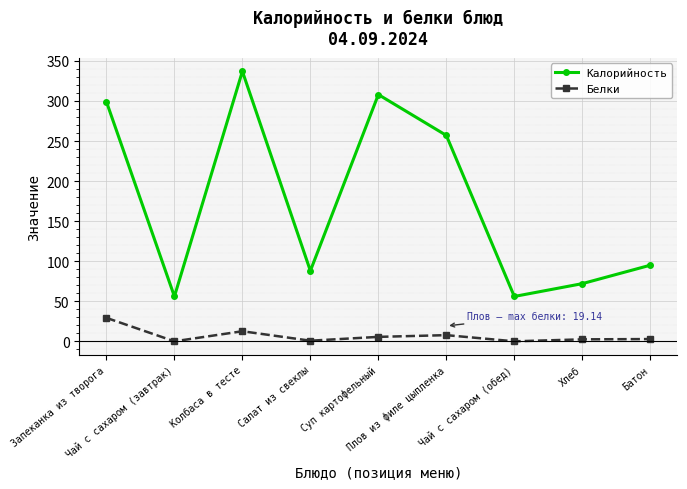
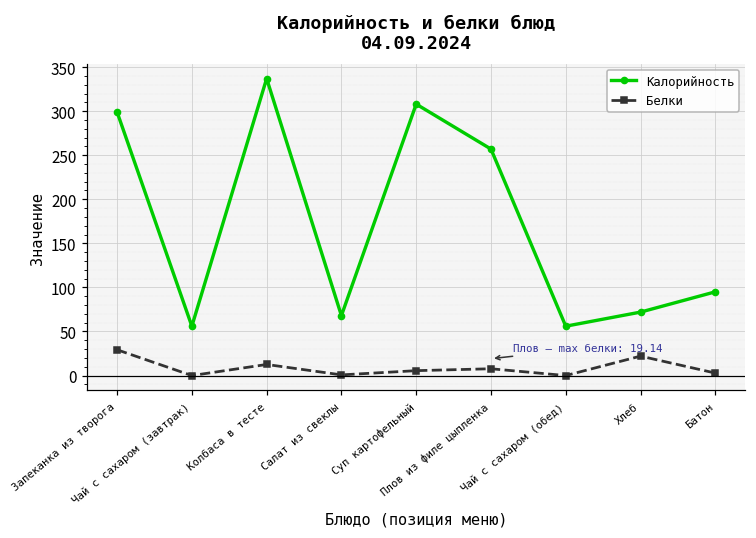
  {
    "Калорийность": {
      "Запеканка из творога": 300,
      "Чай с сахаром (завтрак)": 60,
      "Колбаса в тесте": 340,
-     "Салат из свеклы": 90,
+     "Салат из свеклы": 70,
      "Суп картофельный": 310,
      "Плов из филе цыпленка": 260,
      "Чай с сахаром (обед)": 60,
      "Хлеб": 70,
      "Батон": 100
    },
    "Белки": {
      "Запеканка из творога": 30,
      "Чай с сахаром (завтрак)": 0,
      "Колбаса в тесте": 10,
      "Салат из свеклы": 0,
      "Суп картофельный": 10,
      "Чай с сахаром (обед)": 0,
-     "Хлеб": 0,
+     "Хлеб": 20,
      "Батон": 0
    }
  }
